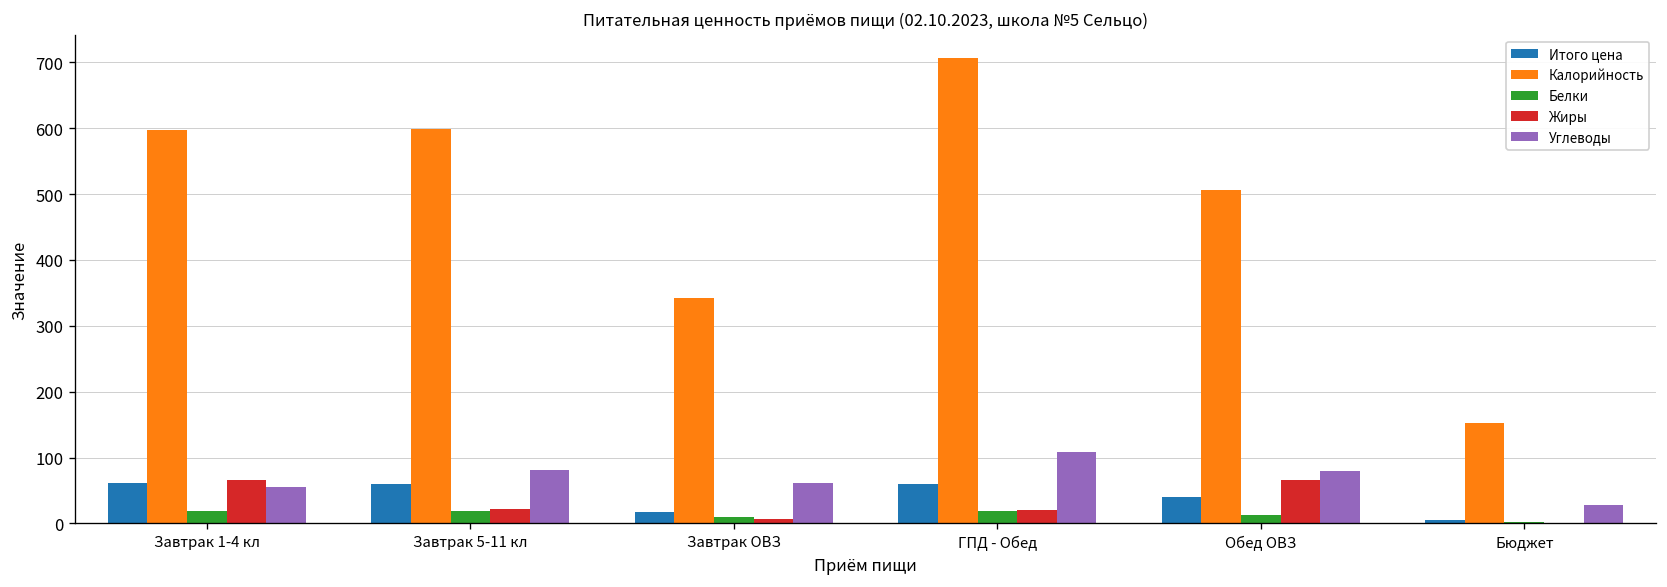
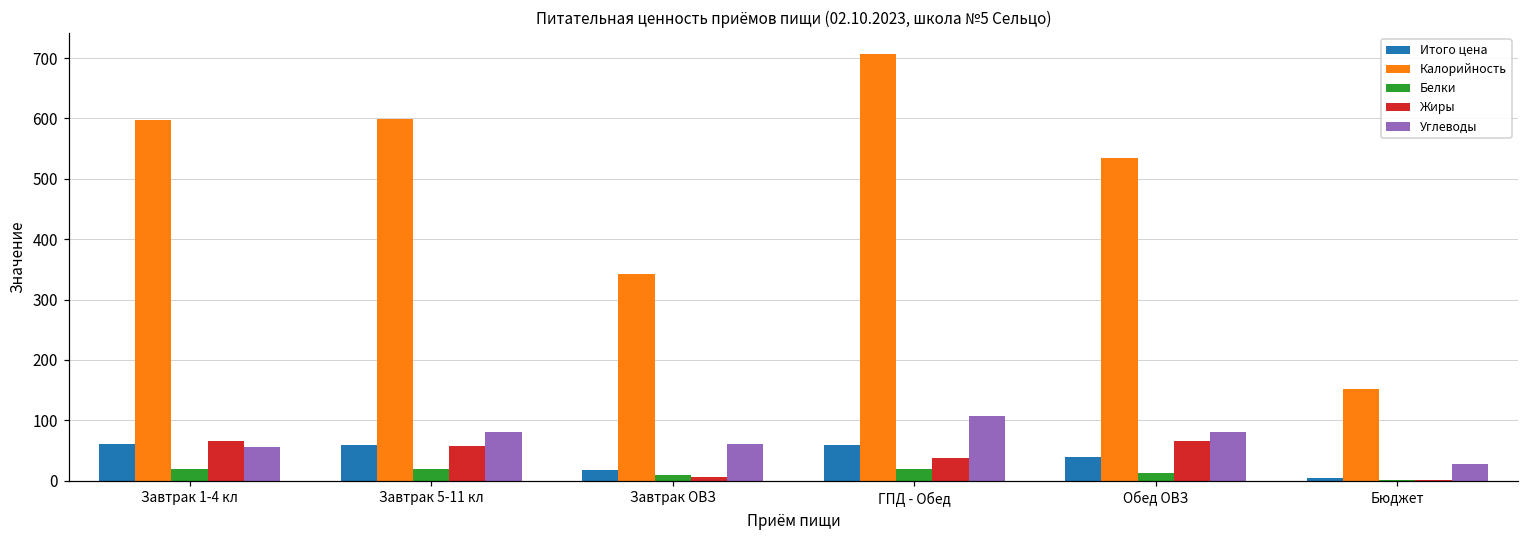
  {
    "Итого цена": {
      "Завтрак 1-4 кл": 60,
      "Завтрак 5-11 кл": 60,
      "Завтрак ОВЗ": 20,
      "ГПД - Обед": 60,
      "Обед ОВЗ": 40,
      "Бюджет": 10
    },
    "Калорийность": {
      "Завтрак 1-4 кл": 600,
      "Завтрак 5-11 кл": 600,
      "Завтрак ОВЗ": 340,
      "ГПД - Обед": 710,
-     "Обед ОВЗ": 510,
+     "Обед ОВЗ": 530,
      "Бюджет": 150
    },
    "Белки": {
      "Завтрак 1-4 кл": 20,
      "Завтрак 5-11 кл": 20,
      "Завтрак ОВЗ": 10,
      "ГПД - Обед": 20,
      "Обед ОВЗ": 10
    },
    "Жиры": {
      "Завтрак 1-4 кл": 70,
-     "Завтрак 5-11 кл": 20,
+     "Завтрак 5-11 кл": 60,
      "Завтрак ОВЗ": 10,
-     "ГПД - Обед": 20,
+     "ГПД - Обед": 40,
      "Обед ОВЗ": 70
    },
    "Углеводы": {
      "Завтрак 1-4 кл": 60,
      "Завтрак 5-11 кл": 80,
      "Завтрак ОВЗ": 60,
      "ГПД - Обед": 110,
      "Обед ОВЗ": 80,
      "Бюджет": 30
    }
  }
